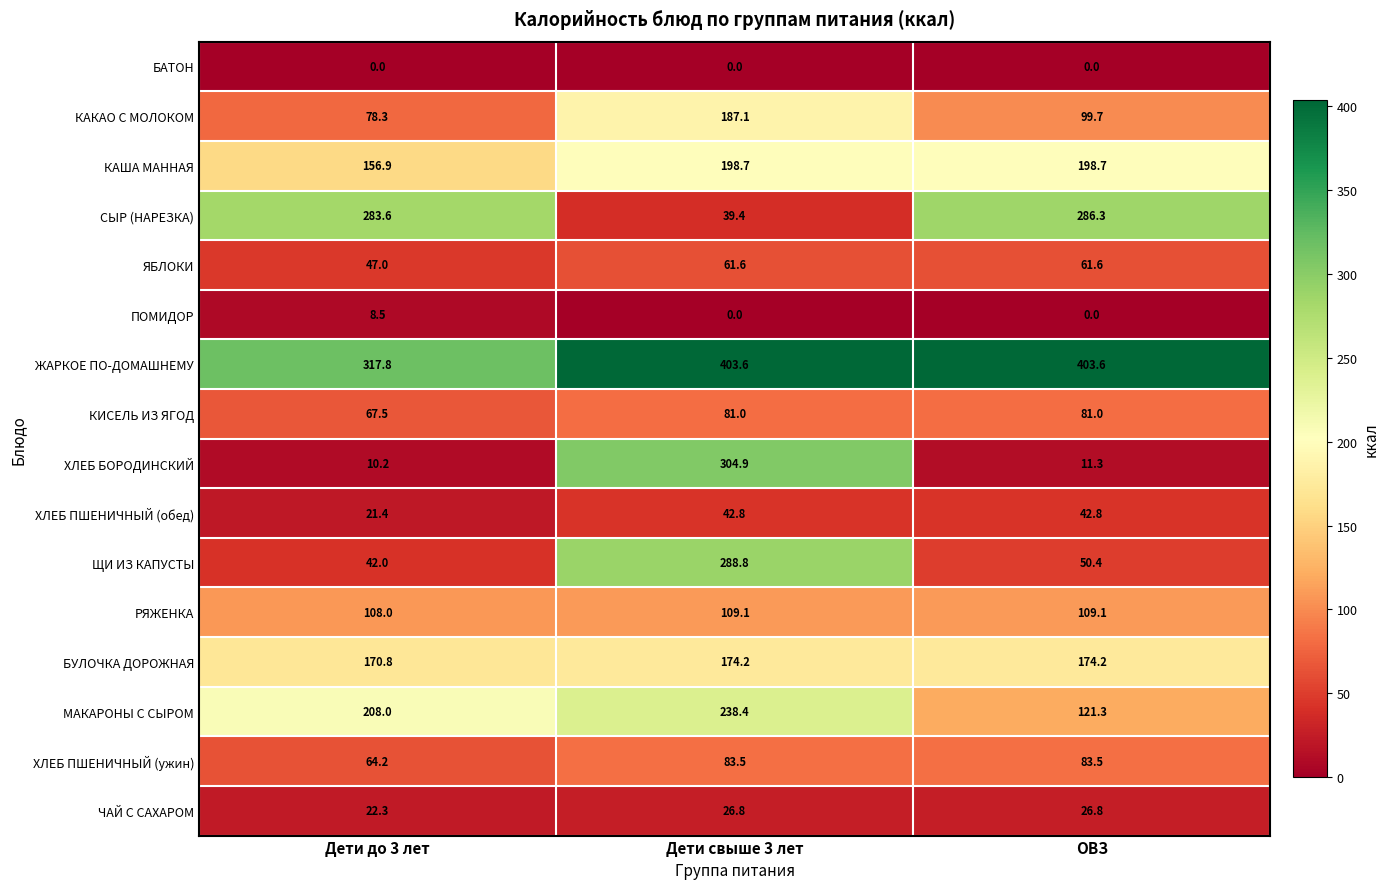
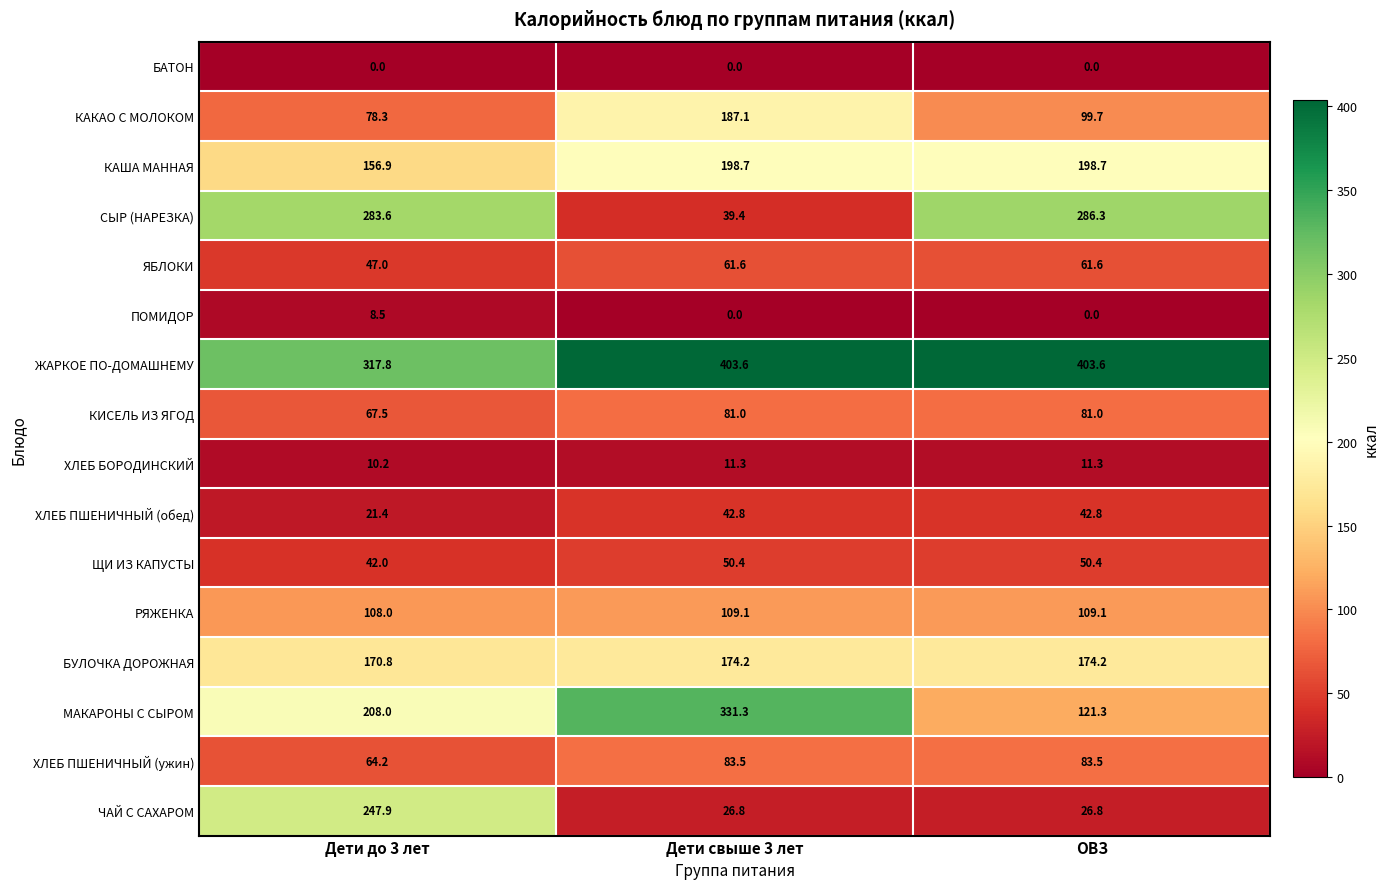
  {
    "БАТОН": {
      "Дети до 3 лет": 0.0,
      "Дети свыше 3 лет": 0.0,
      "ОВЗ": 0.0
    },
    "КАКАО С МОЛОКОМ": {
      "Дети до 3 лет": 78.3,
      "Дети свыше 3 лет": 187.1,
      "ОВЗ": 99.7
    },
    "КАША МАННАЯ": {
      "Дети до 3 лет": 156.9,
      "Дети свыше 3 лет": 198.7,
      "ОВЗ": 198.7
    },
    "СЫР (НАРЕЗКА)": {
      "Дети до 3 лет": 283.6,
      "Дети свыше 3 лет": 39.4,
      "ОВЗ": 286.3
    },
    "ЯБЛОКИ": {
      "Дети до 3 лет": 47.0,
      "Дети свыше 3 лет": 61.6,
      "ОВЗ": 61.6
    },
    "ПОМИДОР": {
      "Дети до 3 лет": 8.5,
      "Дети свыше 3 лет": 0.0,
      "ОВЗ": 0.0
    },
    "ЖАРКОЕ ПО-ДОМАШНЕМУ": {
      "Дети до 3 лет": 317.8,
      "Дети свыше 3 лет": 403.6,
      "ОВЗ": 403.6
    },
    "КИСЕЛЬ ИЗ ЯГОД": {
      "Дети до 3 лет": 67.5,
      "Дети свыше 3 лет": 81.0,
      "ОВЗ": 81.0
    },
    "ХЛЕБ БОРОДИНСКИЙ": {
      "Дети до 3 лет": 10.2,
-     "Дети свыше 3 лет": 304.9,
+     "Дети свыше 3 лет": 11.3,
      "ОВЗ": 11.3
    },
    "ХЛЕБ ПШЕНИЧНЫЙ (обед)": {
      "Дети до 3 лет": 21.4,
      "Дети свыше 3 лет": 42.8,
      "ОВЗ": 42.8
    },
    "ЩИ ИЗ КАПУСТЫ": {
      "Дети до 3 лет": 42.0,
-     "Дети свыше 3 лет": 288.8,
+     "Дети свыше 3 лет": 50.4,
      "ОВЗ": 50.4
    },
    "РЯЖЕНКА": {
      "Дети до 3 лет": 108.0,
      "Дети свыше 3 лет": 109.1,
      "ОВЗ": 109.1
    },
    "БУЛОЧКА ДОРОЖНАЯ": {
      "Дети до 3 лет": 170.8,
      "Дети свыше 3 лет": 174.2,
      "ОВЗ": 174.2
    },
    "МАКАРОНЫ С СЫРОМ": {
      "Дети до 3 лет": 208.0,
-     "Дети свыше 3 лет": 238.4,
+     "Дети свыше 3 лет": 331.3,
      "ОВЗ": 121.3
    },
    "ХЛЕБ ПШЕНИЧНЫЙ (ужин)": {
      "Дети до 3 лет": 64.2,
      "Дети свыше 3 лет": 83.5,
      "ОВЗ": 83.5
    },
    "ЧАЙ С САХАРОМ": {
-     "Дети до 3 лет": 22.3,
+     "Дети до 3 лет": 247.9,
      "Дети свыше 3 лет": 26.8,
      "ОВЗ": 26.8
    }
  }
